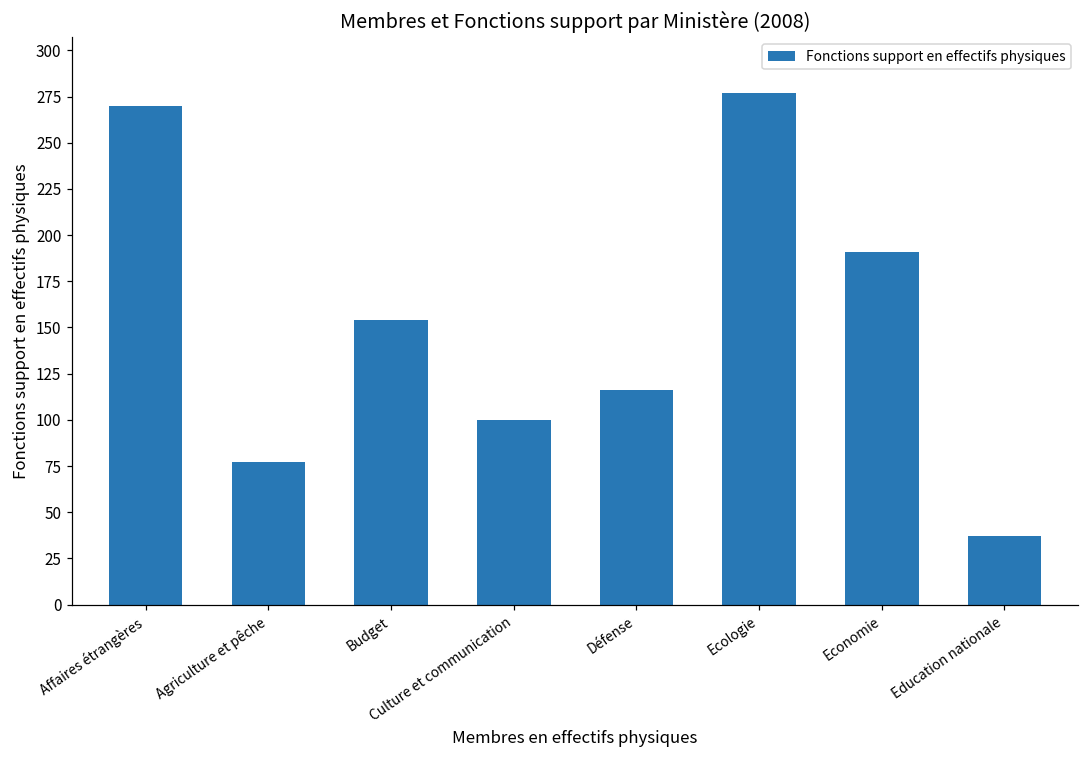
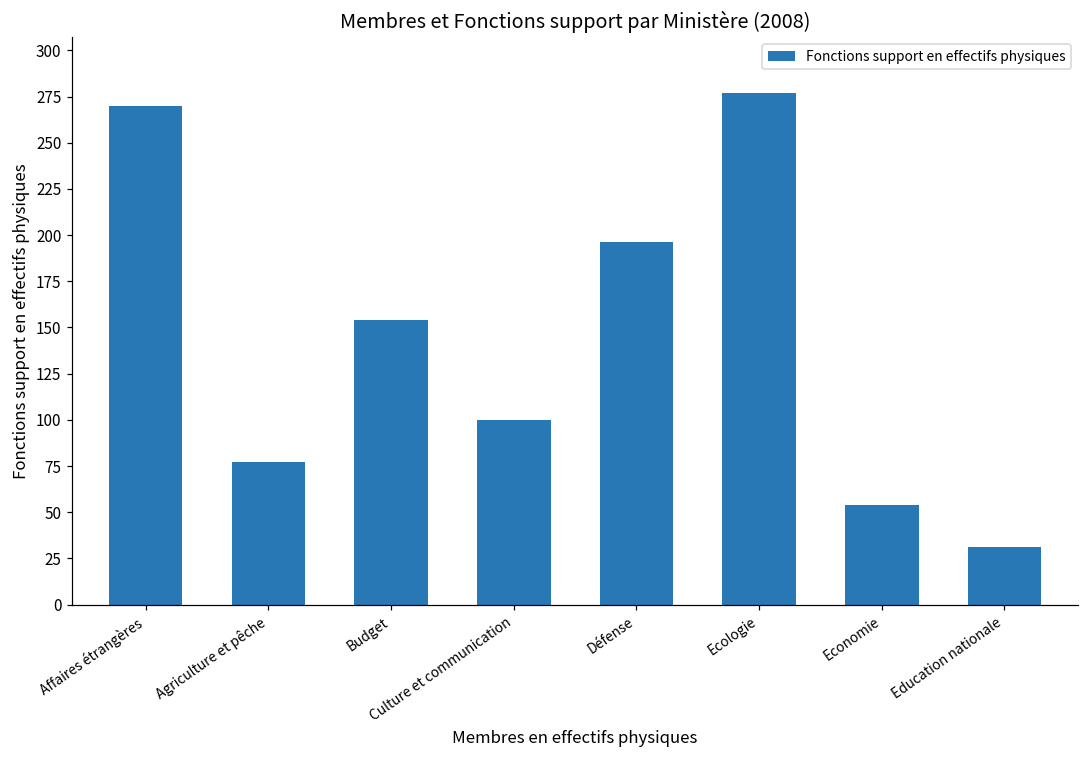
  {
    "Affaires étrangères": 270,
    "Agriculture et pêche": 77,
    "Budget": 154,
    "Culture et communication": 100,
-   "Défense": 116,
+   "Défense": 196,
    "Ecologie": 277,
-   "Economie": 191,
-   "Education nationale": 37
+   "Economie": 54,
+   "Education nationale": 31
  }
